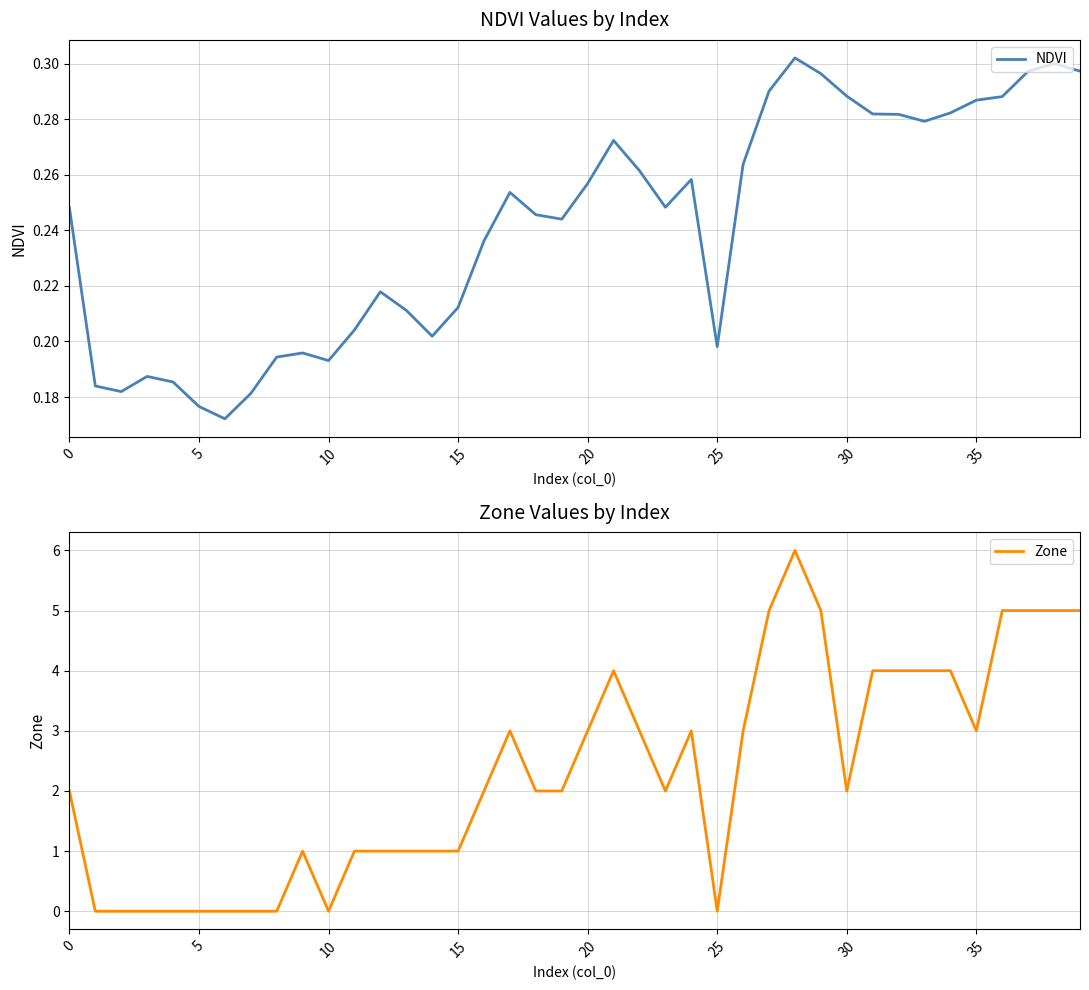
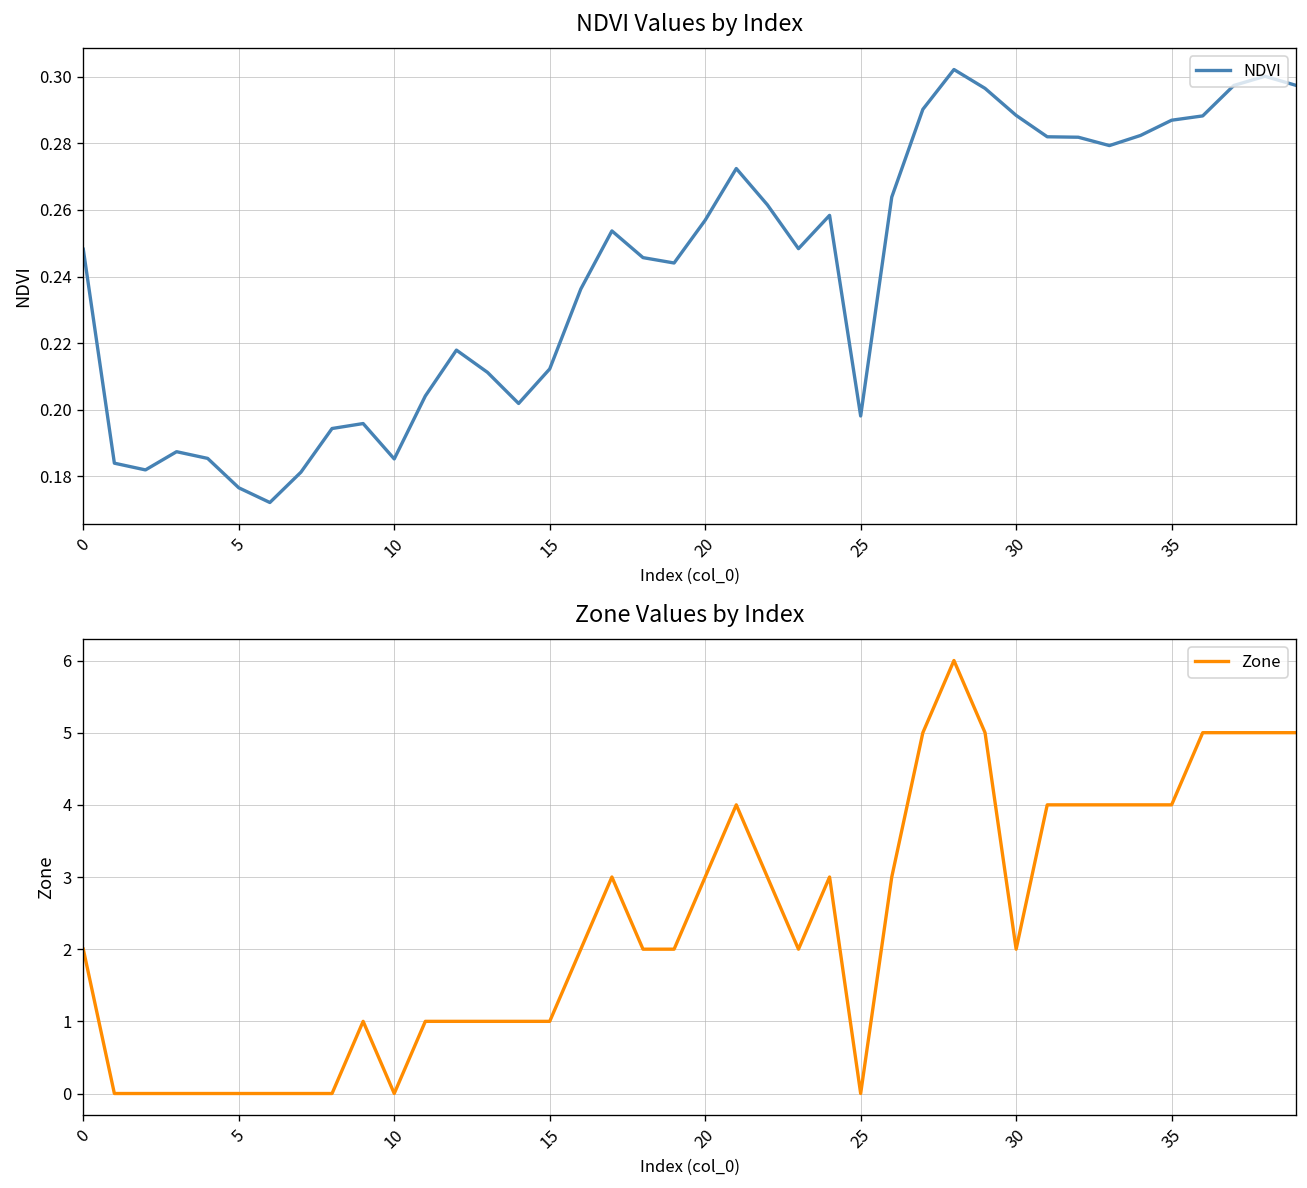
  {
    "NDVI Values by Index": {
      "0": 0.248,
      "5": 0.177,
-     "10": 0.193,
+     "10": 0.185,
      "15": 0.212,
      "20": 0.257,
      "25": 0.198,
      "30": 0.288,
      "35": 0.287
    },
    "Zone Values by Index": {
      "0": 2,
      "5": 0,
      "10": 0,
      "15": 1,
      "20": 3,
      "25": 0,
      "30": 2,
-     "35": 3
+     "35": 4
    }
  }
